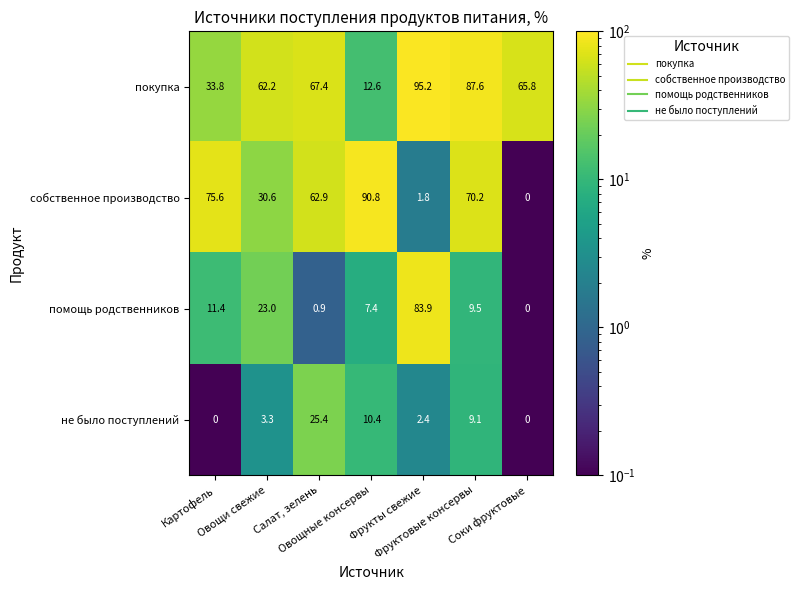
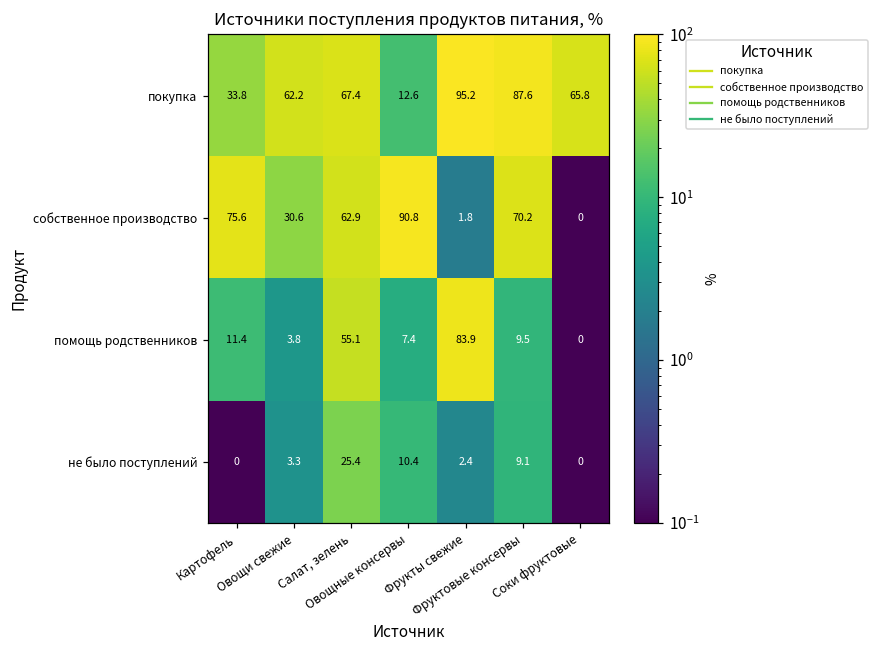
  {
    "покупка": {
      "Картофель": 33.8,
      "Овощи свежие": 62.2,
      "Салат, зелень": 67.4,
      "Овощные консервы": 12.6,
      "Фрукты свежие": 95.2,
      "Фруктовые консервы": 87.6,
      "Соки фруктовые": 65.8
    },
    "собственное производство": {
      "Картофель": 75.6,
      "Овощи свежие": 30.6,
      "Салат, зелень": 62.9,
      "Овощные консервы": 90.8,
      "Фрукты свежие": 1.8,
      "Фруктовые консервы": 70.2,
      "Соки фруктовые": 0
    },
    "помощь родственников": {
      "Картофель": 11.4,
-     "Овощи свежие": 23.0,
-     "Салат, зелень": 0.9,
+     "Овощи свежие": 3.8,
+     "Салат, зелень": 55.1,
      "Овощные консервы": 7.4,
      "Фрукты свежие": 83.9,
      "Фруктовые консервы": 9.5,
      "Соки фруктовые": 0
    },
    "не было поступлений": {
      "Картофель": 0,
      "Овощи свежие": 3.3,
      "Салат, зелень": 25.4,
      "Овощные консервы": 10.4,
      "Фрукты свежие": 2.4,
      "Фруктовые консервы": 9.1,
      "Соки фруктовые": 0
    }
  }
